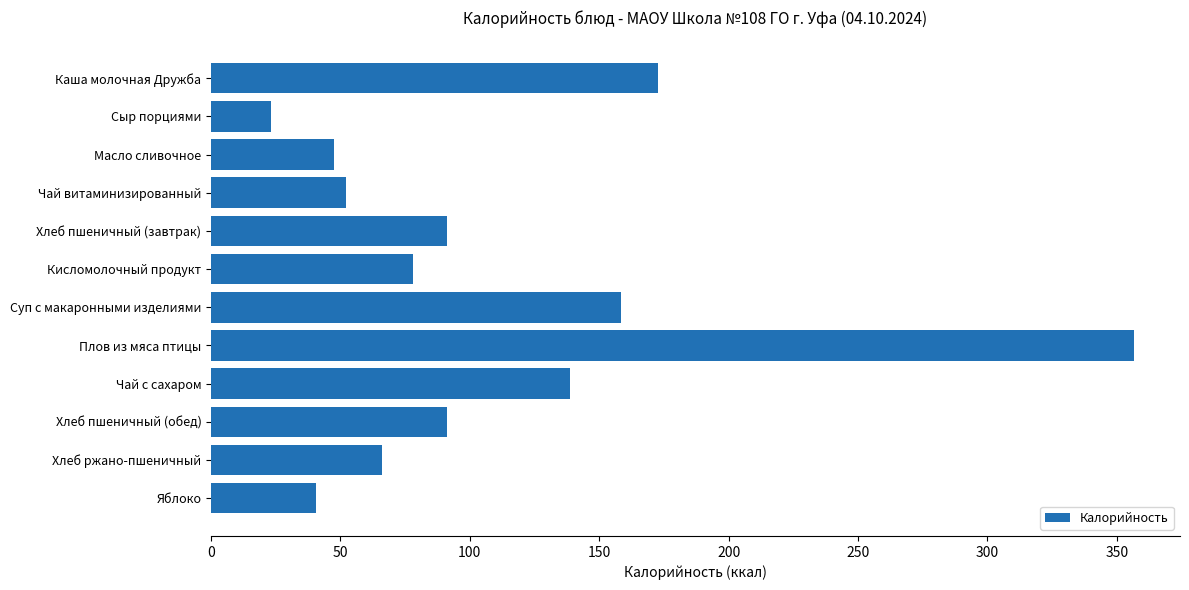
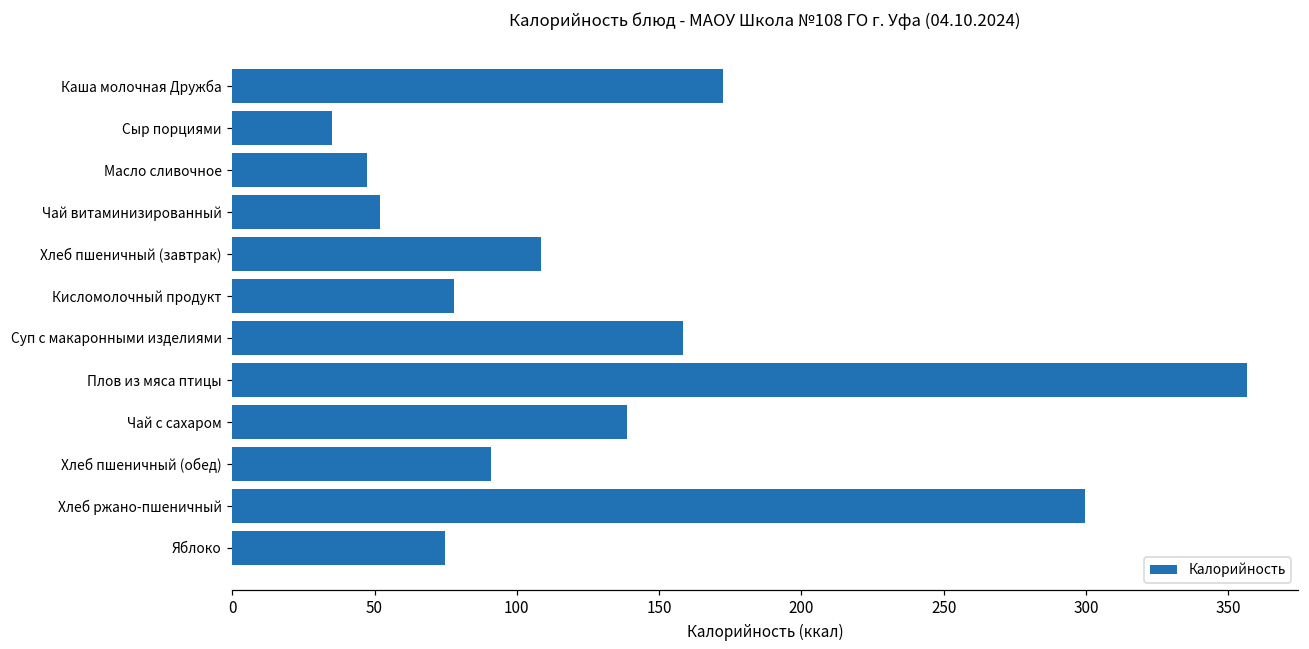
  {
    "Каша молочная Дружба": 173,
-   "Сыр порциями": 23,
+   "Сыр порциями": 35,
    "Масло сливочное": 47,
    "Чай витаминизированный": 52,
-   "Хлеб пшеничный (завтрак)": 91,
+   "Хлеб пшеничный (завтрак)": 109,
    "Кисломолочный продукт": 78,
    "Суп с макаронными изделиями": 158,
    "Плов из мяса птицы": 357,
    "Чай с сахаром": 139,
    "Хлеб пшеничный (обед)": 91,
-   "Хлеб ржано-пшеничный": 66,
-   "Яблоко": 41
+   "Хлеб ржано-пшеничный": 300,
+   "Яблоко": 75
  }
